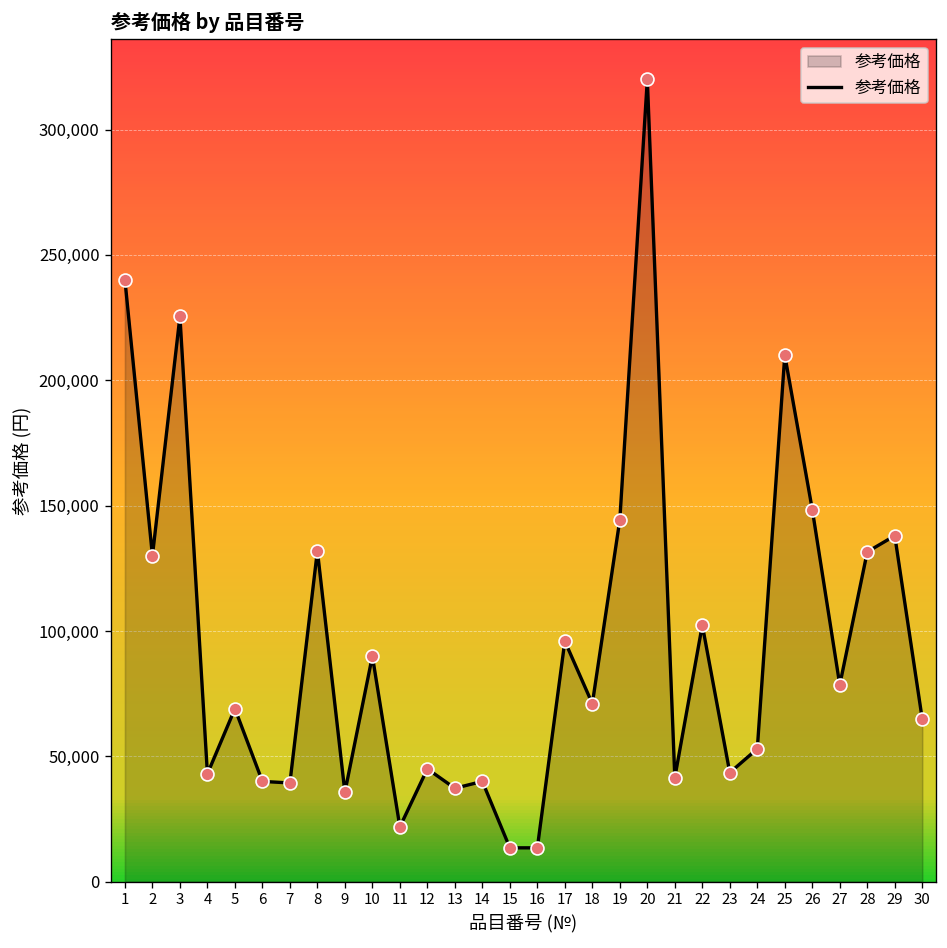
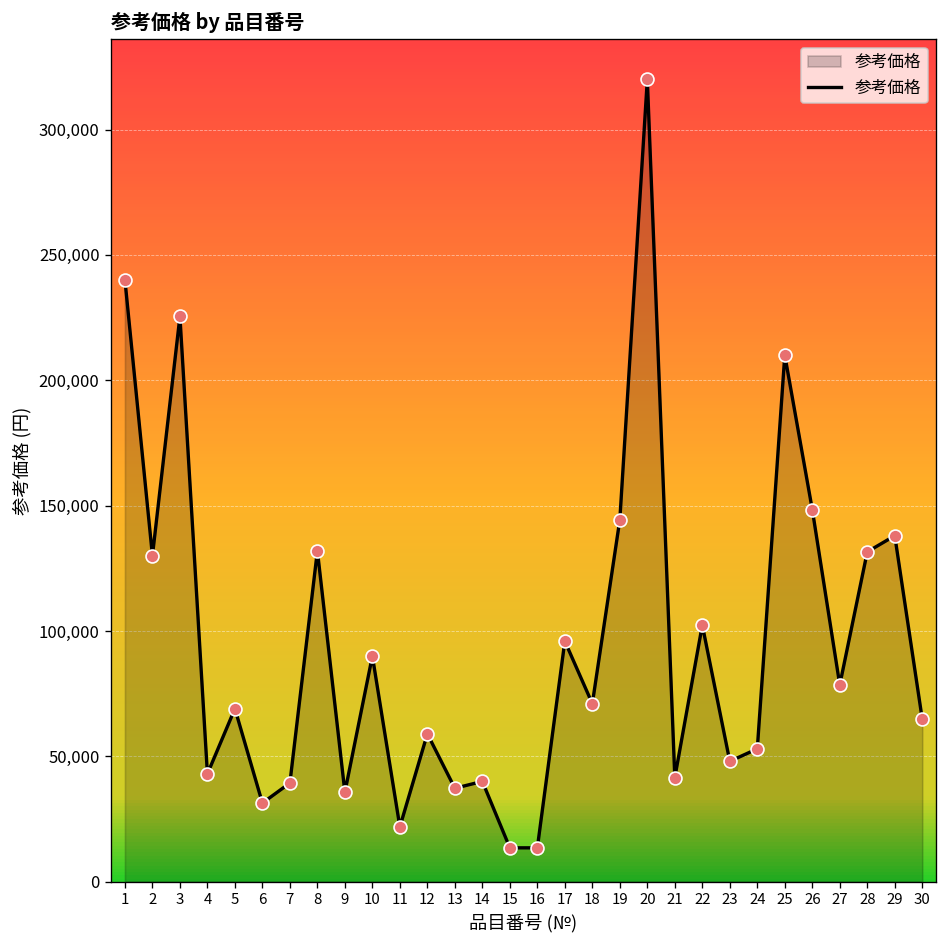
  {
    "1": "240,000",
    "2": "130,000",
    "3": "225,000",
    "4": "43,000",
    "5": "69,000",
-   "6": "40,000",
+   "6": "31,000",
    "7": "39,000",
    "8": "132,000",
    "9": "36,000",
    "10": "90,000",
    "11": "22,000",
-   "12": "45,000",
+   "12": "59,000",
    "13": "37,000",
    "14": "40,000",
    "15": "14,000",
    "16": "14,000",
    "17": "96,000",
    "18": "71,000",
    "19": "144,000",
    "20": "320,000",
    "21": "42,000",
    "22": "102,000",
-   "23": "43,000",
+   "23": "48,000",
    "24": "53,000",
    "25": "210,000",
    "26": "148,000",
    "27": "79,000",
    "28": "132,000",
    "29": "138,000",
    "30": "65,000"
  }
